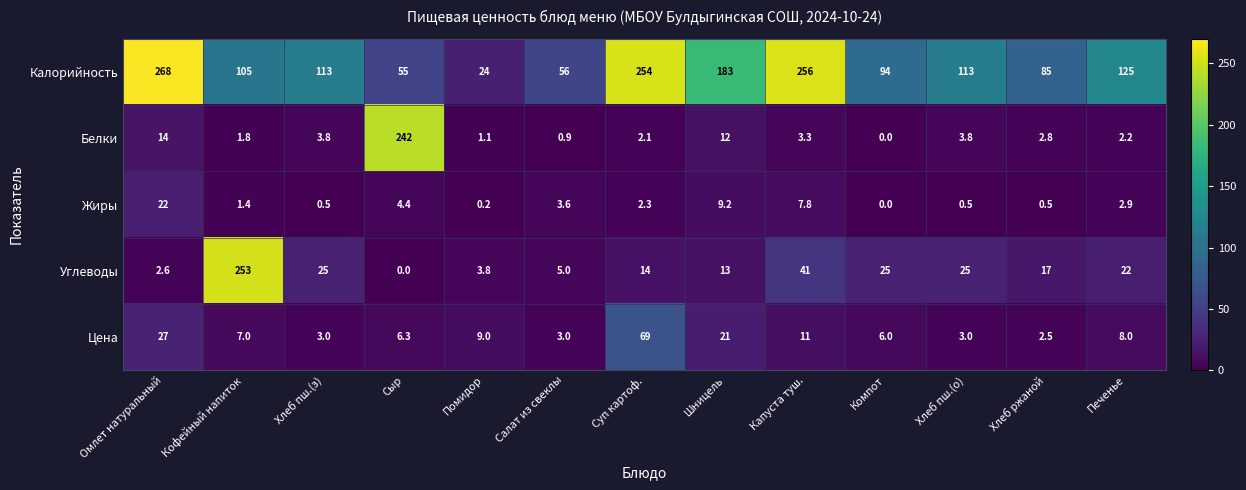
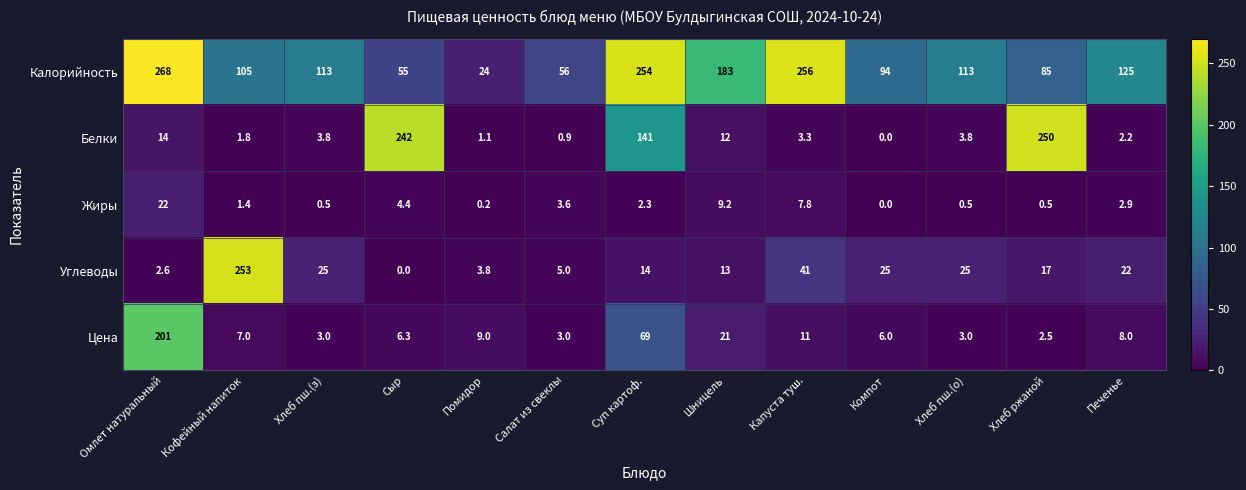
  {
    "Калорийность": {
      "Омлет натуральный": 268,
      "Кофейный напиток": 105,
      "Хлеб пш.(з)": 113,
      "Сыр": 55,
      "Помидор": 24,
      "Салат из свеклы": 56,
      "Суп картоф.": 254,
      "Шницель": 183,
      "Капуста туш.": 256,
      "Компот": 94,
      "Хлеб пш.(о)": 113,
      "Хлеб ржаной": 85,
      "Печенье": 125
    },
    "Белки": {
      "Омлет натуральный": 14,
      "Кофейный напиток": 1.8,
      "Хлеб пш.(з)": 3.8,
      "Сыр": 242,
      "Помидор": 1.1,
      "Салат из свеклы": 0.9,
-     "Суп картоф.": 2.1,
+     "Суп картоф.": 141,
      "Шницель": 12,
      "Капуста туш.": 3.3,
      "Компот": 0.0,
      "Хлеб пш.(о)": 3.8,
-     "Хлеб ржаной": 2.8,
+     "Хлеб ржаной": 250,
      "Печенье": 2.2
    },
    "Жиры": {
      "Омлет натуральный": 22,
      "Кофейный напиток": 1.4,
      "Хлеб пш.(з)": 0.5,
      "Сыр": 4.4,
      "Помидор": 0.2,
      "Салат из свеклы": 3.6,
      "Суп картоф.": 2.3,
      "Шницель": 9.2,
      "Капуста туш.": 7.8,
      "Компот": 0.0,
      "Хлеб пш.(о)": 0.5,
      "Хлеб ржаной": 0.5,
      "Печенье": 2.9
    },
    "Углеводы": {
      "Омлет натуральный": 2.6,
      "Кофейный напиток": 253,
      "Хлеб пш.(з)": 25,
      "Сыр": 0.0,
      "Помидор": 3.8,
      "Салат из свеклы": 5.0,
      "Суп картоф.": 14,
      "Шницель": 13,
      "Капуста туш.": 41,
      "Компот": 25,
      "Хлеб пш.(о)": 25,
      "Хлеб ржаной": 17,
      "Печенье": 22
    },
    "Цена": {
-     "Омлет натуральный": 27,
+     "Омлет натуральный": 201,
      "Кофейный напиток": 7.0,
      "Хлеб пш.(з)": 3.0,
      "Сыр": 6.3,
      "Помидор": 9.0,
      "Салат из свеклы": 3.0,
      "Суп картоф.": 69,
      "Шницель": 21,
      "Капуста туш.": 11,
      "Компот": 6.0,
      "Хлеб пш.(о)": 3.0,
      "Хлеб ржаной": 2.5,
      "Печенье": 8.0
    }
  }
